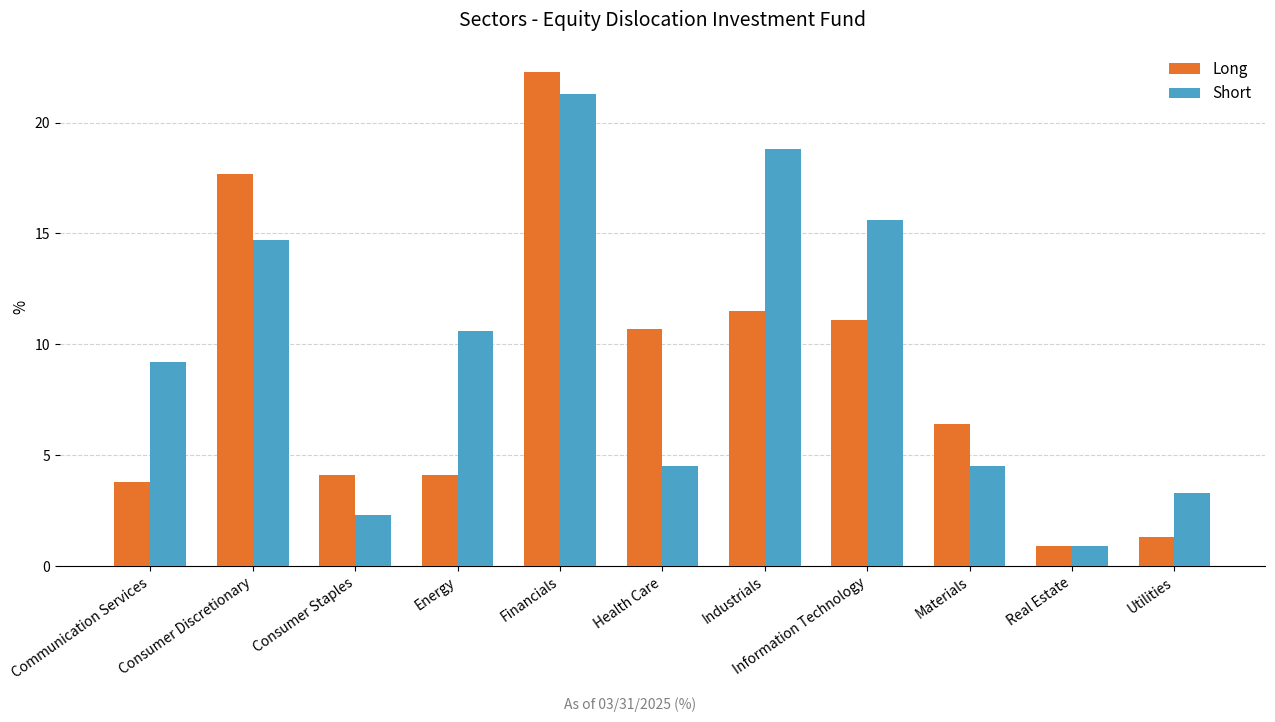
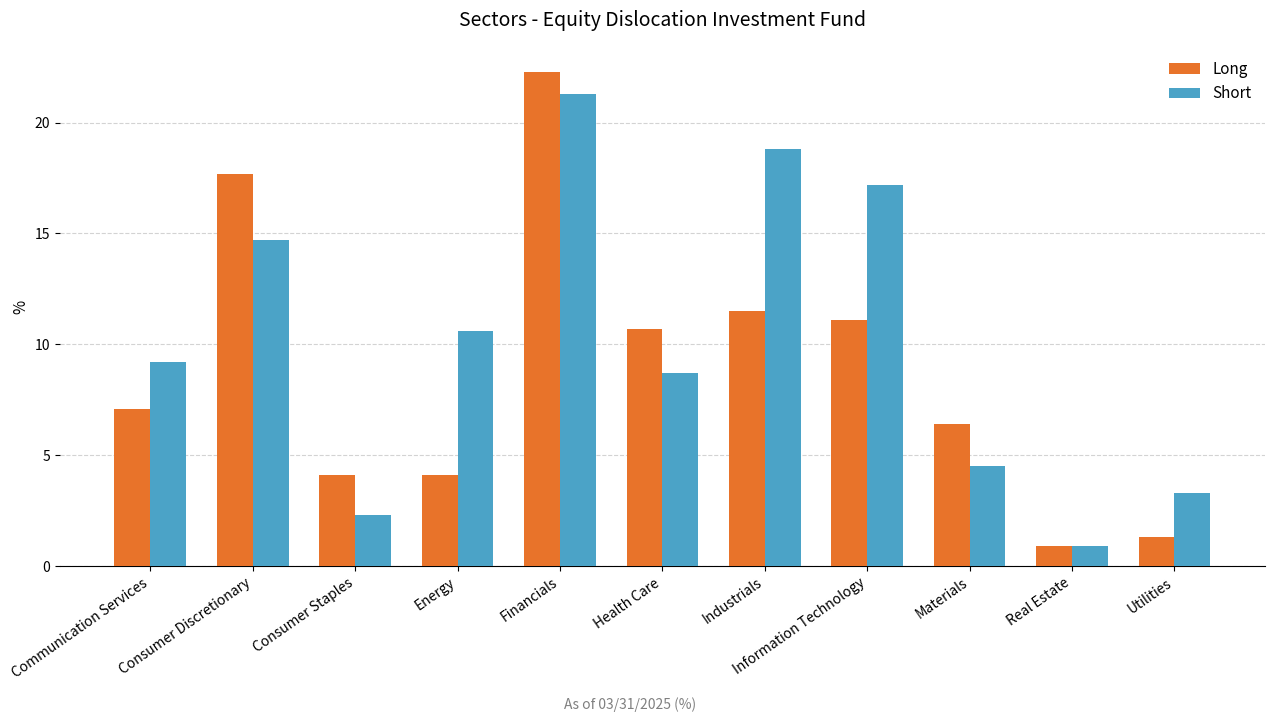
  {
    "Long": {
-     "Communication Services": 3.8,
+     "Communication Services": 7.1,
      "Consumer Discretionary": 17.7,
      "Consumer Staples": 4.1,
      "Energy": 4.1,
      "Financials": 22.3,
      "Health Care": 10.7,
      "Industrials": 11.5,
      "Information Technology": 11.1,
      "Materials": 6.4,
      "Real Estate": 0.9,
      "Utilities": 1.3
    },
    "Short": {
      "Communication Services": 9.2,
      "Consumer Discretionary": 14.7,
      "Consumer Staples": 2.3,
      "Energy": 10.6,
      "Financials": 21.3,
-     "Health Care": 4.5,
+     "Health Care": 8.7,
      "Industrials": 18.8,
-     "Information Technology": 15.6,
+     "Information Technology": 17.2,
      "Materials": 4.5,
      "Real Estate": 0.9,
      "Utilities": 3.3
    }
  }
